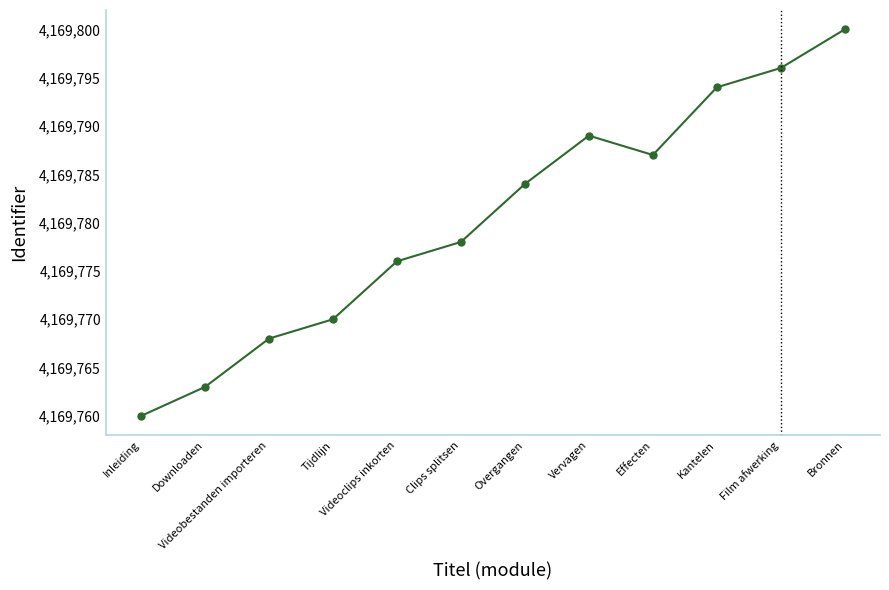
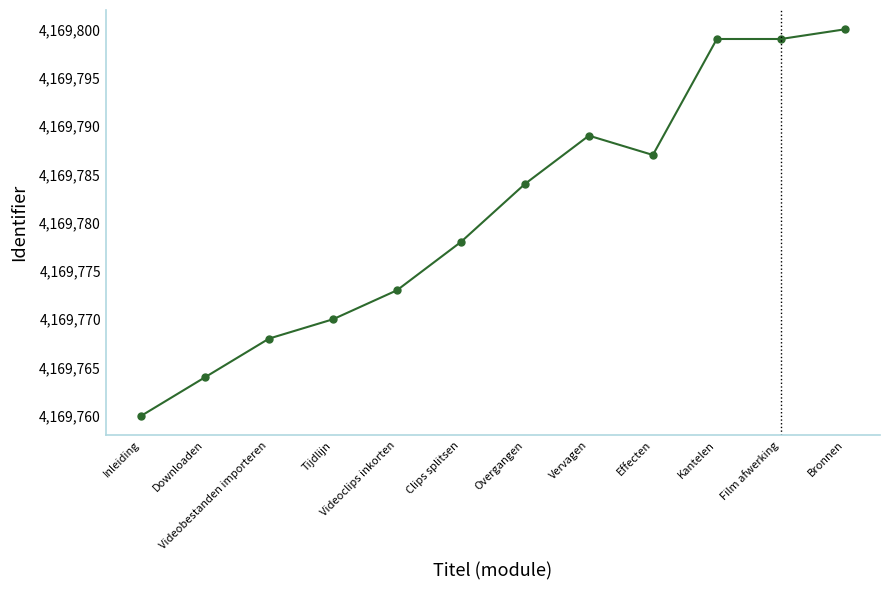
  {
    "Inleiding": "4,169,760",
-   "Downloaden": "4,169,763",
+   "Downloaden": "4,169,764",
    "Videobestanden importeren": "4,169,768",
    "Tijdlijn": "4,169,770",
-   "Videoclips inkorten": "4,169,776",
+   "Videoclips inkorten": "4,169,773",
    "Clips splitsen": "4,169,778",
    "Overgangen": "4,169,784",
    "Vervagen": "4,169,789",
    "Effecten": "4,169,787",
-   "Kantelen": "4,169,794",
-   "Film afwerking": "4,169,796",
+   "Kantelen": "4,169,799",
+   "Film afwerking": "4,169,799",
    "Bronnen": "4,169,800"
  }
